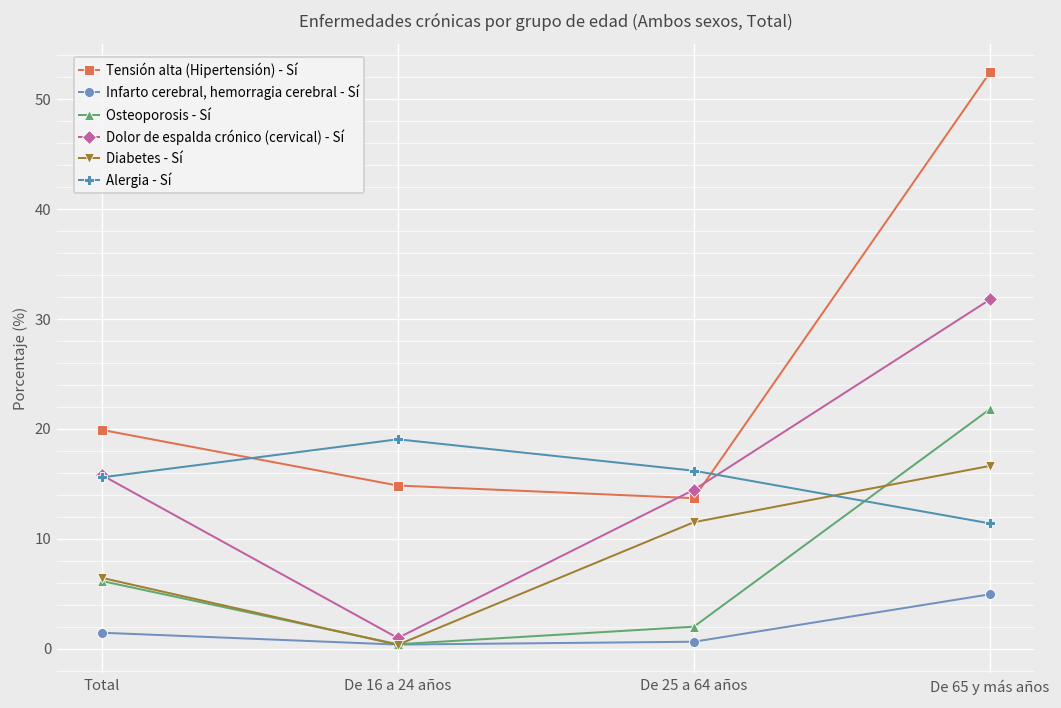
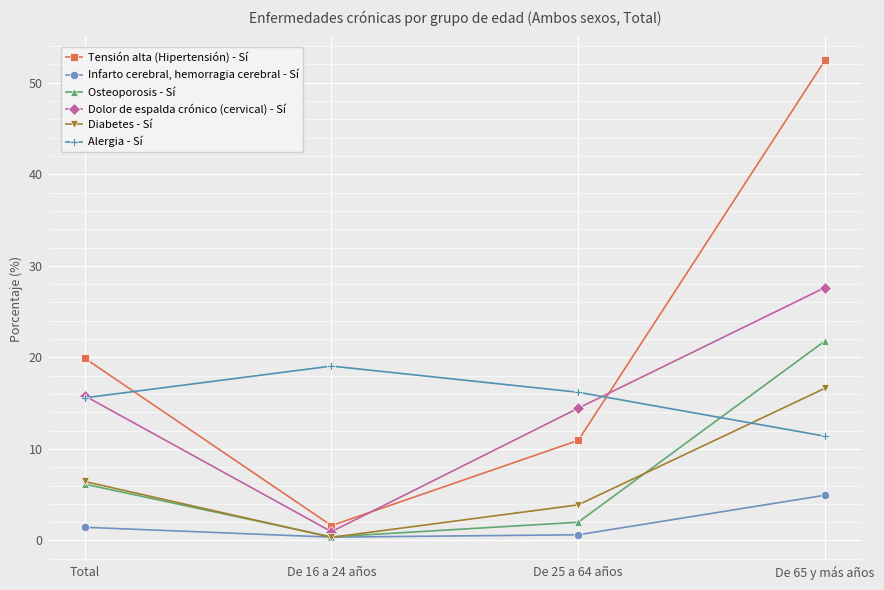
  {
    "Tensión alta (Hipertensión) - Sí": {
      "Total": 20,
-     "De 16 a 24 años": 15,
-     "De 25 a 64 años": 14,
+     "De 16 a 24 años": 2,
+     "De 25 a 64 años": 11,
      "De 65 y más años": 52
    },
    "Osteoporosis - Sí": {
      "Total": 6,
      "De 25 a 64 años": 2,
      "De 65 y más años": 22
    },
    "Dolor de espalda crónico (cervical) - Sí": {
      "De 16 a 24 años": 1,
      "De 25 a 64 años": 14,
-     "De 65 y más años": 32
+     "De 65 y más años": 28
    },
    "Diabetes - Sí": {
      "Total": 6,
-     "De 25 a 64 años": 12,
+     "De 25 a 64 años": 4,
      "De 65 y más años": 17
    }
  }
